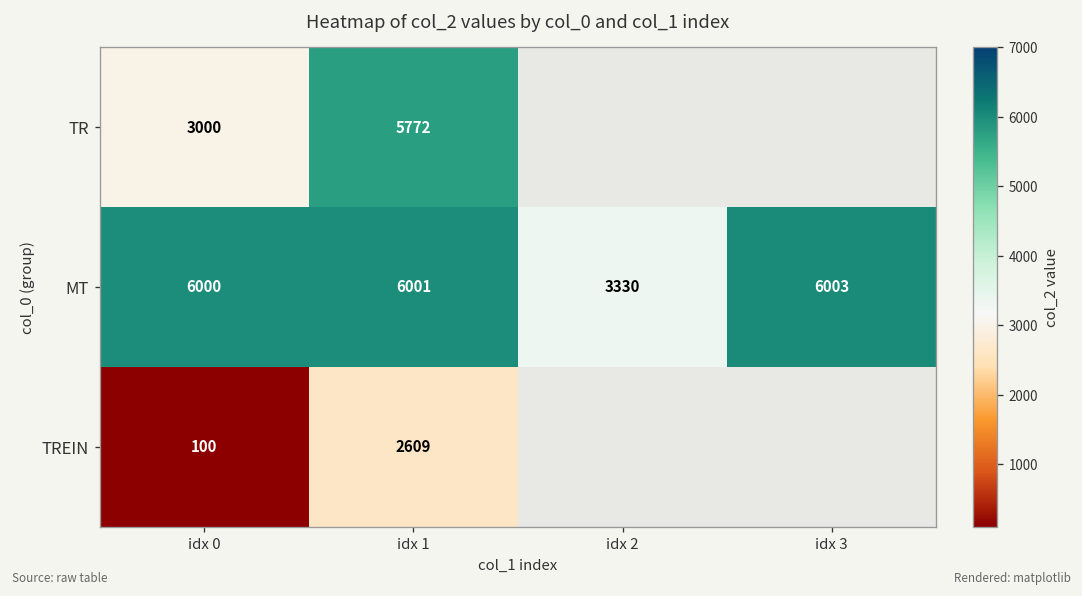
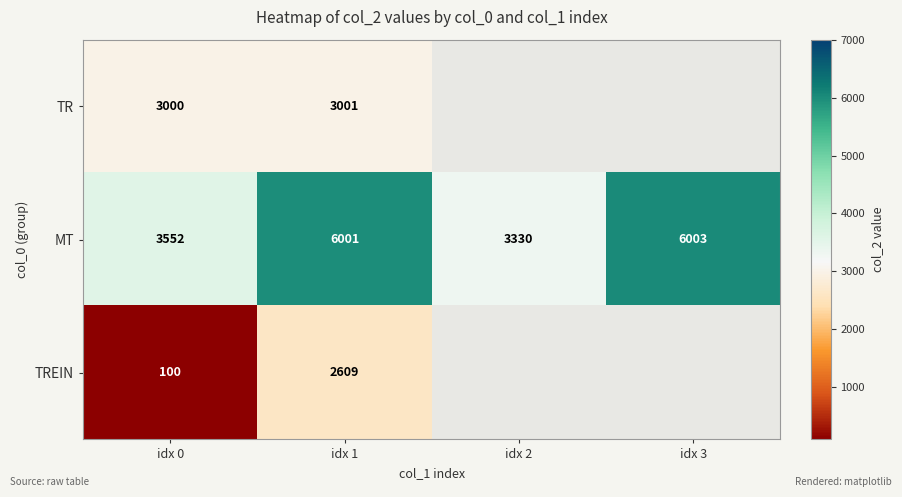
  {
    "TR": {
      "idx 0": 3000,
-     "idx 1": 5772
+     "idx 1": 3001
    },
    "MT": {
-     "idx 0": 6000,
+     "idx 0": 3552,
      "idx 1": 6001,
      "idx 2": 3330,
      "idx 3": 6003
    },
    "TREIN": {
      "idx 0": 100,
      "idx 1": 2609
    }
  }
